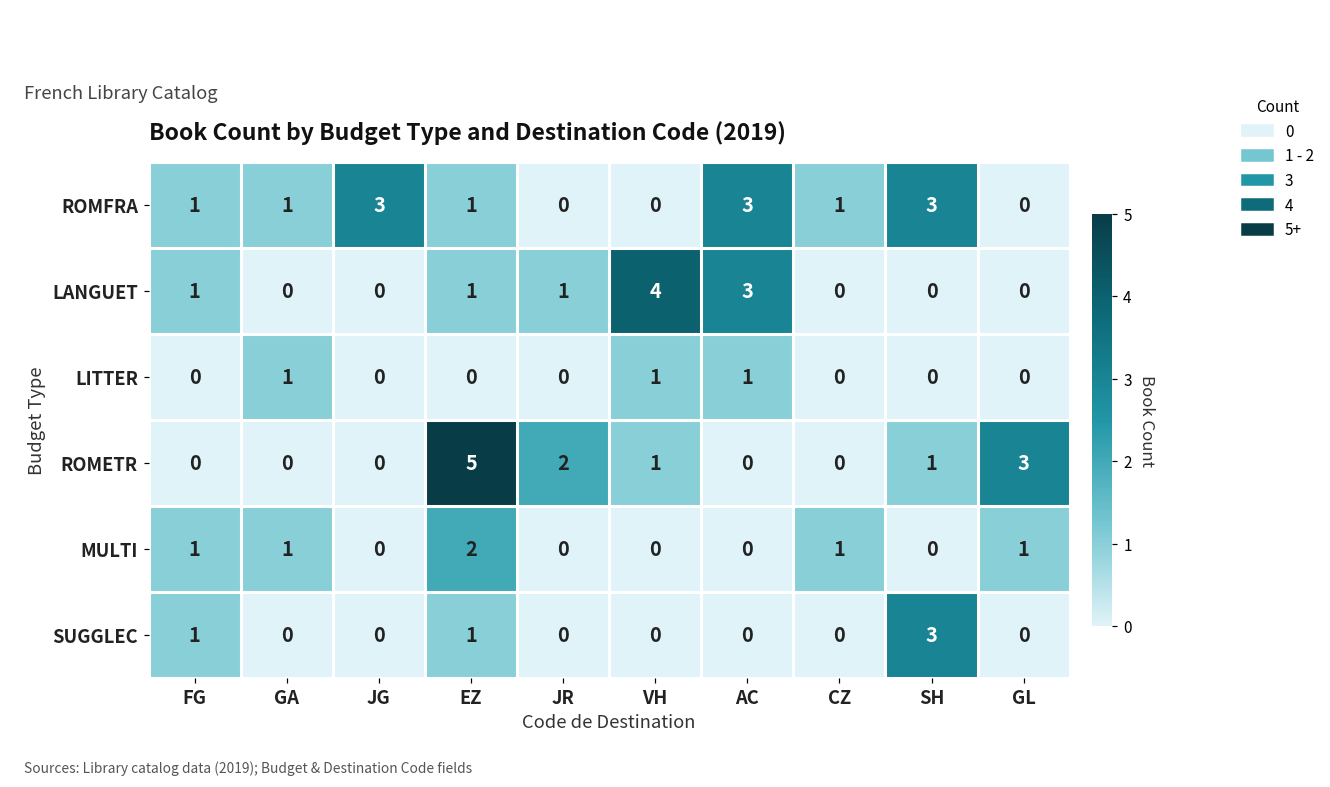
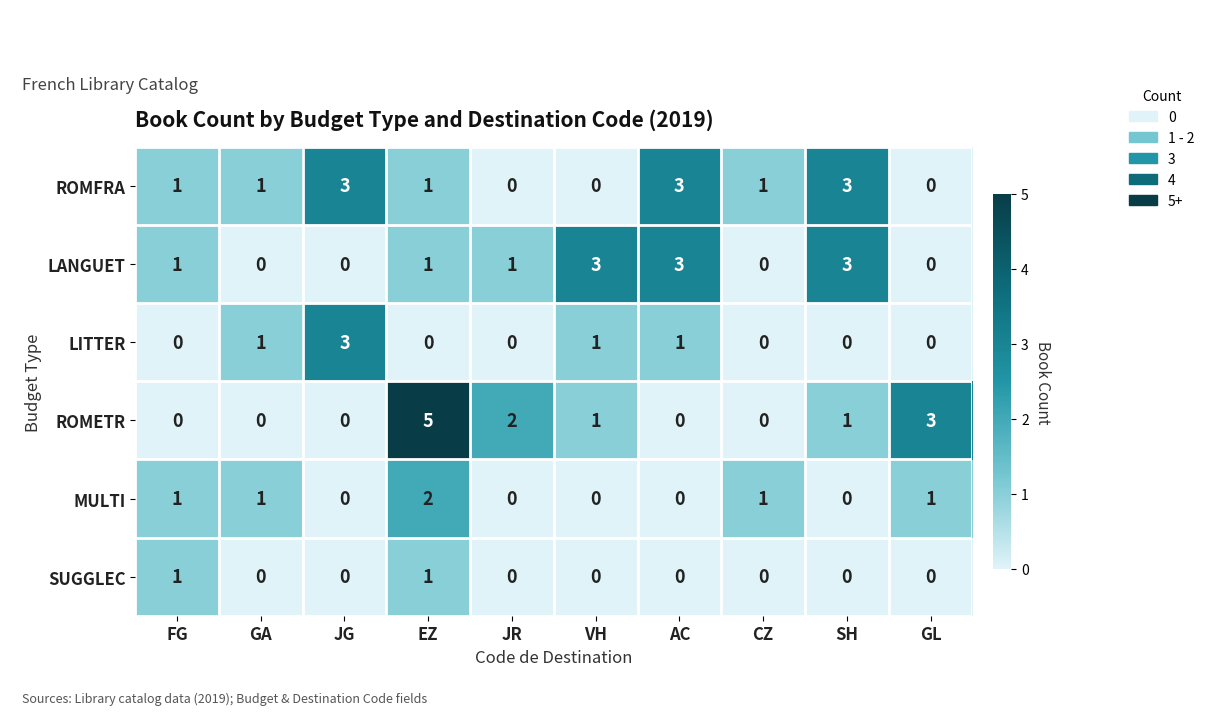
  {
    "ROMFRA": {
      "FG": 1,
      "GA": 1,
      "JG": 3,
      "EZ": 1,
      "JR": 0,
      "VH": 0,
      "AC": 3,
      "CZ": 1,
      "SH": 3,
      "GL": 0
    },
    "LANGUET": {
      "FG": 1,
      "GA": 0,
      "JG": 0,
      "EZ": 1,
      "JR": 1,
-     "VH": 4,
+     "VH": 3,
      "AC": 3,
      "CZ": 0,
-     "SH": 0,
+     "SH": 3,
      "GL": 0
    },
    "LITTER": {
      "FG": 0,
      "GA": 1,
-     "JG": 0,
+     "JG": 3,
      "EZ": 0,
      "JR": 0,
      "VH": 1,
      "AC": 1,
      "CZ": 0,
      "SH": 0,
      "GL": 0
    },
    "ROMETR": {
      "FG": 0,
      "GA": 0,
      "JG": 0,
      "EZ": 5,
      "JR": 2,
      "VH": 1,
      "AC": 0,
      "CZ": 0,
      "SH": 1,
      "GL": 3
    },
    "MULTI": {
      "FG": 1,
      "GA": 1,
      "JG": 0,
      "EZ": 2,
      "JR": 0,
      "VH": 0,
      "AC": 0,
      "CZ": 1,
      "SH": 0,
      "GL": 1
    },
    "SUGGLEC": {
      "FG": 1,
      "GA": 0,
      "JG": 0,
      "EZ": 1,
      "JR": 0,
      "VH": 0,
      "AC": 0,
      "CZ": 0,
-     "SH": 3,
+     "SH": 0,
      "GL": 0
    }
  }
